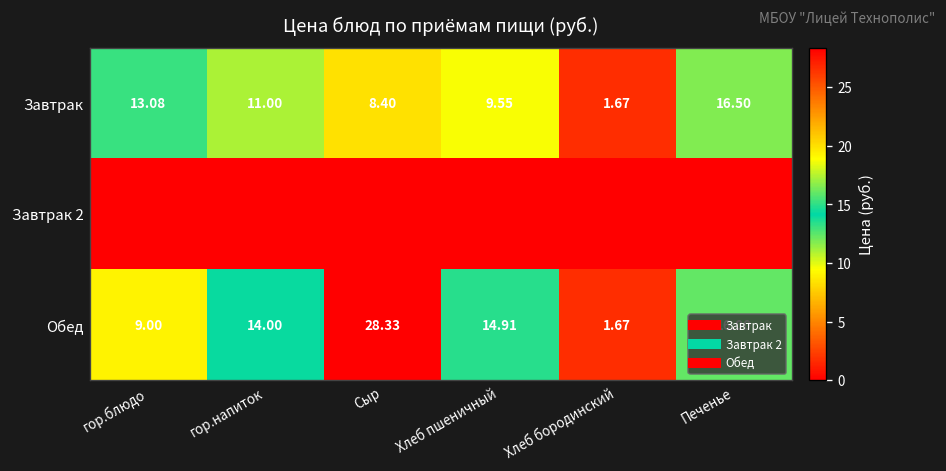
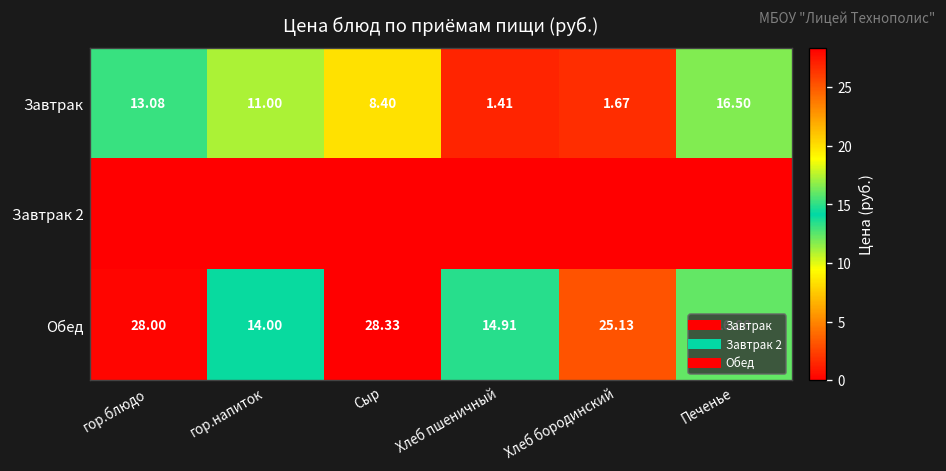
  {
    "Завтрак": {
      "гор.блюдо": 13.08,
      "гор.напиток": 11.00,
      "Сыр": 8.40,
-     "Хлеб пшеничный": 9.55,
+     "Хлеб пшеничный": 1.41,
      "Хлеб бородинский": 1.67,
      "Печенье": 16.50
    },
    "Обед": {
-     "гор.блюдо": 9.00,
+     "гор.блюдо": 28.00,
      "гор.напиток": 14.00,
      "Сыр": 28.33,
      "Хлеб пшеничный": 14.91,
-     "Хлеб бородинский": 1.67
+     "Хлеб бородинский": 25.13
    }
  }
